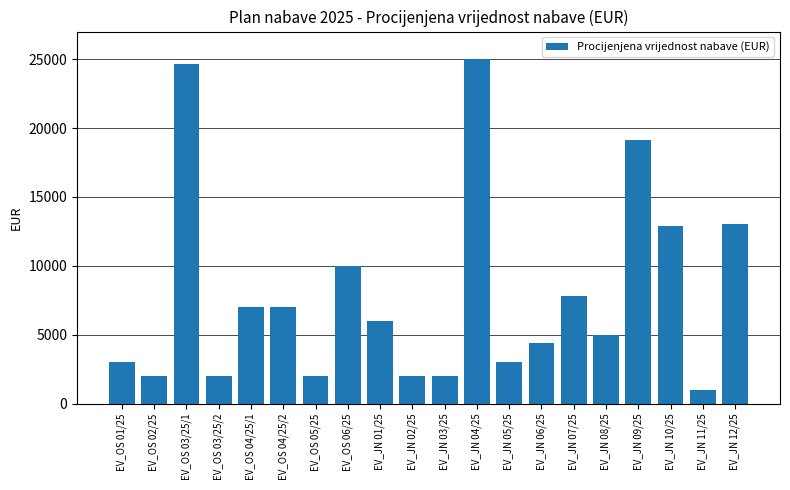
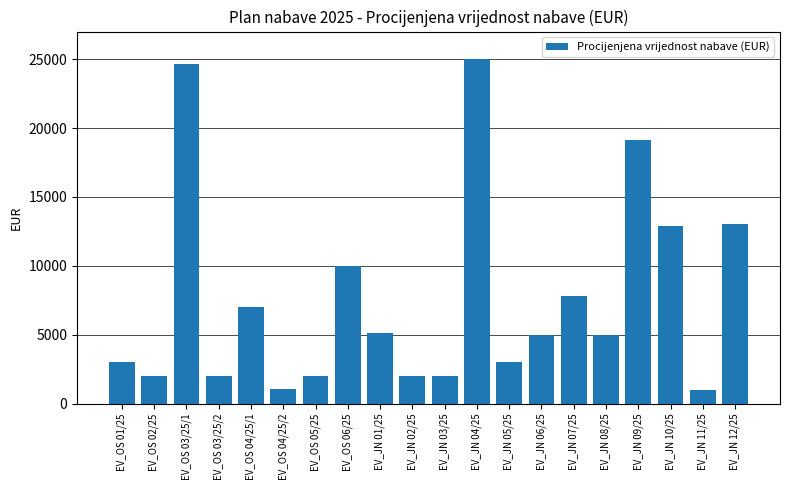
  {
    "EV_OS 01/25": 3000,
    "EV_OS 02/25": 2000,
    "EV_OS 03/25/1": 24700,
    "EV_OS 03/25/2": 2000,
    "EV_OS 04/25/1": 7000,
-   "EV_OS 04/25/2": 7000,
+   "EV_OS 04/25/2": 1100,
    "EV_OS 05/25": 2000,
    "EV_OS 06/25": 10000,
-   "EV_JN 01/25": 6000,
+   "EV_JN 01/25": 5100,
    "EV_JN 02/25": 2000,
    "EV_JN 03/25": 2000,
    "EV_JN 04/25": 25000,
    "EV_JN 05/25": 3000,
-   "EV_JN 06/25": 4400,
+   "EV_JN 06/25": 5000,
    "EV_JN 07/25": 7800,
    "EV_JN 08/25": 5000,
    "EV_JN 09/25": 19100,
    "EV_JN 10/25": 12900,
    "EV_JN 11/25": 1000,
    "EV_JN 12/25": 13000
  }
